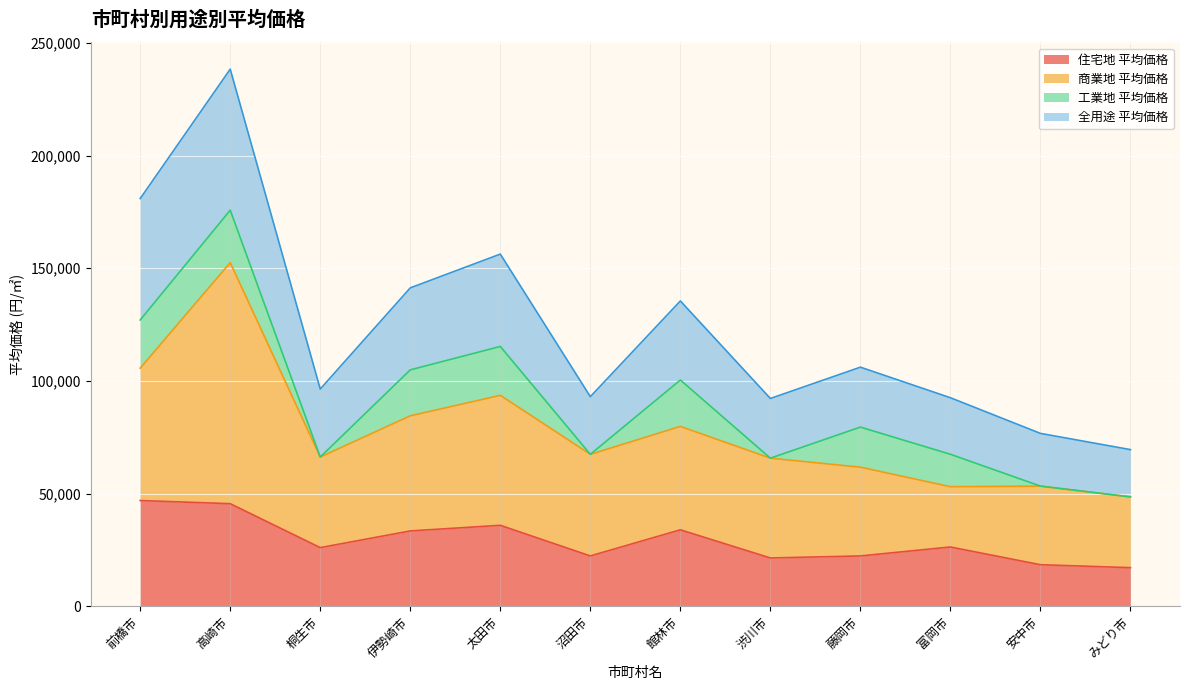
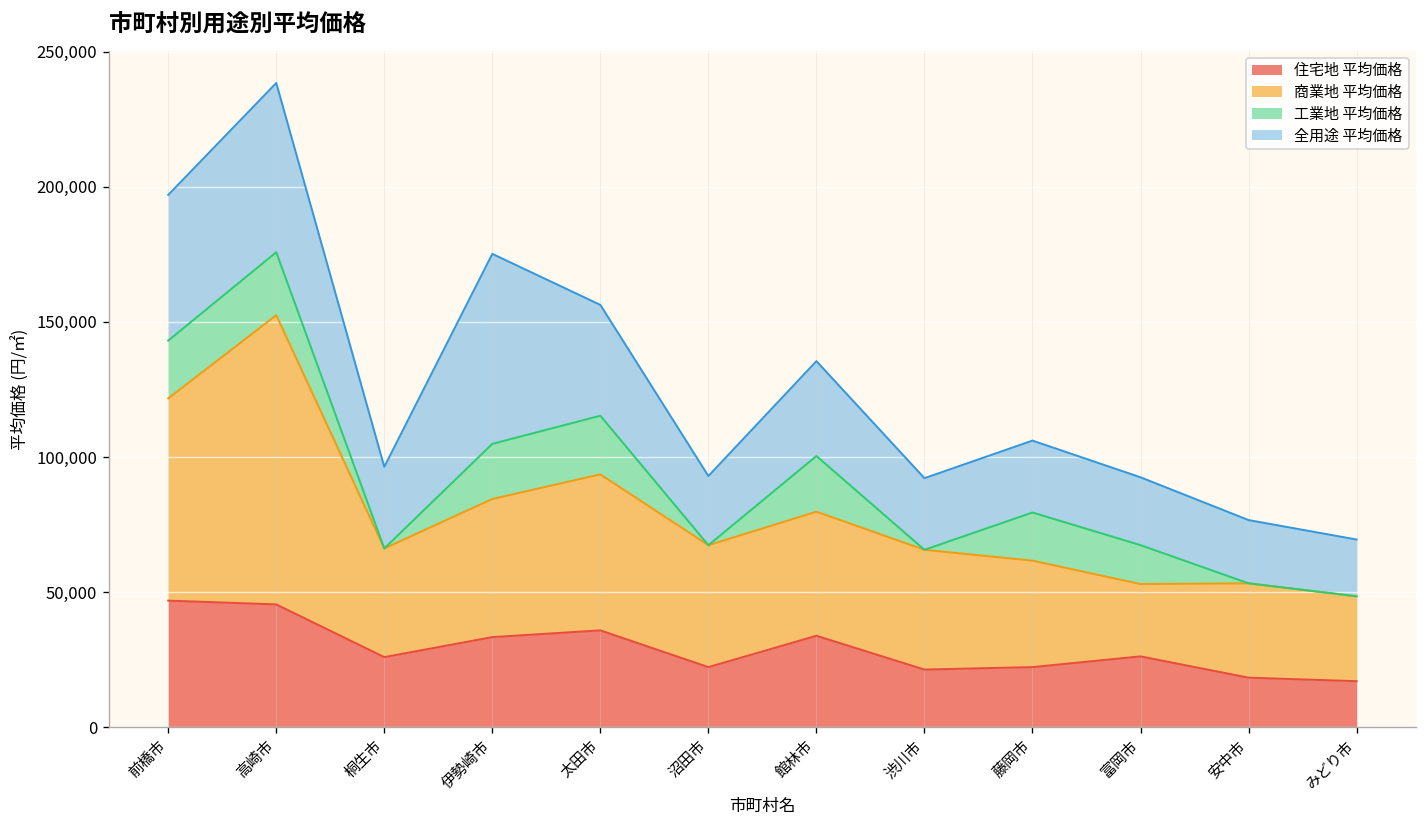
  {
    "住宅地 平均価格": {
      "前橋市": "47,000",
      "高崎市": "46,000",
      "桐生市": "26,000",
      "伊勢崎市": "33,000",
      "太田市": "36,000",
      "沼田市": "22,000",
      "館林市": "34,000",
      "渋川市": "21,000",
      "藤岡市": "22,000",
      "富岡市": "26,000",
      "安中市": "18,000",
      "みどり市": "17,000"
    },
    "商業地 平均価格": {
-     "前橋市": "59,000",
+     "前橋市": "75,000",
      "高崎市": "107,000",
      "伊勢崎市": "51,000",
      "太田市": "58,000",
      "館林市": "46,000",
      "藤岡市": "39,000",
      "富岡市": "27,000"
    },
    "工業地 平均価格": {
      "前橋市": "21,000",
      "高崎市": "23,000",
      "伊勢崎市": "20,000",
      "太田市": "22,000",
      "館林市": "21,000",
      "藤岡市": "18,000",
      "富岡市": "14,000"
    },
    "全用途 平均価格": {
      "前橋市": "54,000",
      "高崎市": "63,000",
      "桐生市": "30,000",
-     "伊勢崎市": "36,000",
+     "伊勢崎市": "70,000",
      "太田市": "41,000",
      "沼田市": "26,000",
      "館林市": "35,000",
      "渋川市": "27,000",
      "藤岡市": "27,000",
      "富岡市": "25,000",
      "安中市": "23,000",
      "みどり市": "21,000"
    }
  }
